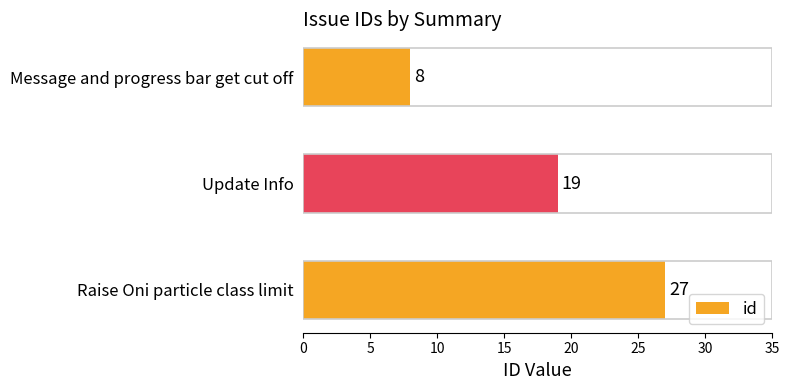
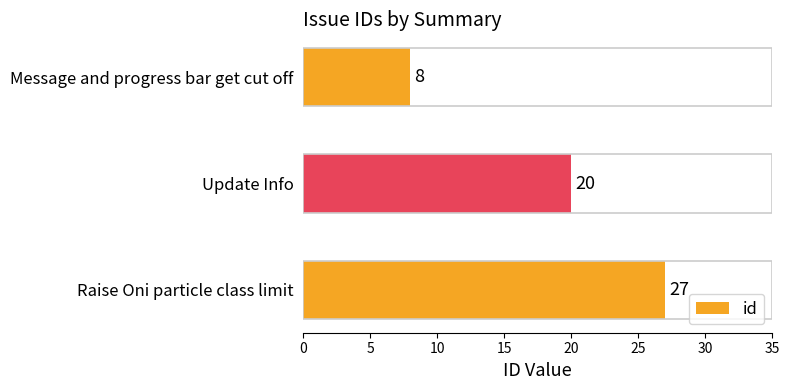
  {
    "Message and progress bar get cut off": 8,
-   "Update Info": 19,
+   "Update Info": 20,
    "Raise Oni particle class limit": 27
  }
